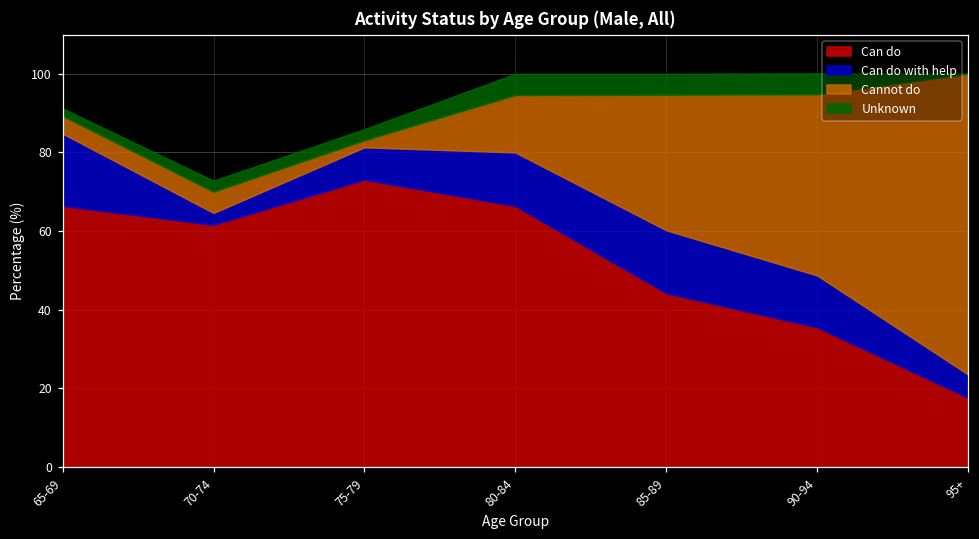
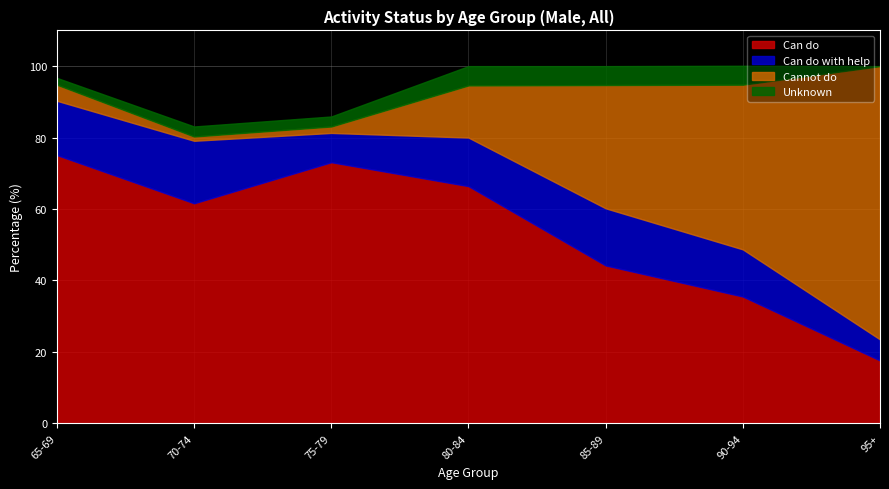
  {
    "Can do": {
-     "65-69": 66,
+     "65-69": 75,
      "70-74": 62,
      "75-79": 73,
      "80-84": 66,
      "85-89": 44,
      "90-94": 36,
      "95+": 18
    },
    "Can do with help": {
-     "65-69": 18,
-     "70-74": 3,
+     "65-69": 15,
+     "70-74": 17,
      "75-79": 8,
      "80-84": 14,
      "85-89": 16,
      "90-94": 13,
      "95+": 6
    },
    "Cannot do": {
      "65-69": 5,
-     "70-74": 5,
+     "70-74": 1,
      "75-79": 2,
      "80-84": 15,
      "85-89": 35,
      "90-94": 46
    },
    "Unknown": {
      "65-69": 2,
      "70-74": 3,
      "75-79": 3,
      "80-84": 5,
      "85-89": 5,
      "90-94": 5
    }
  }
